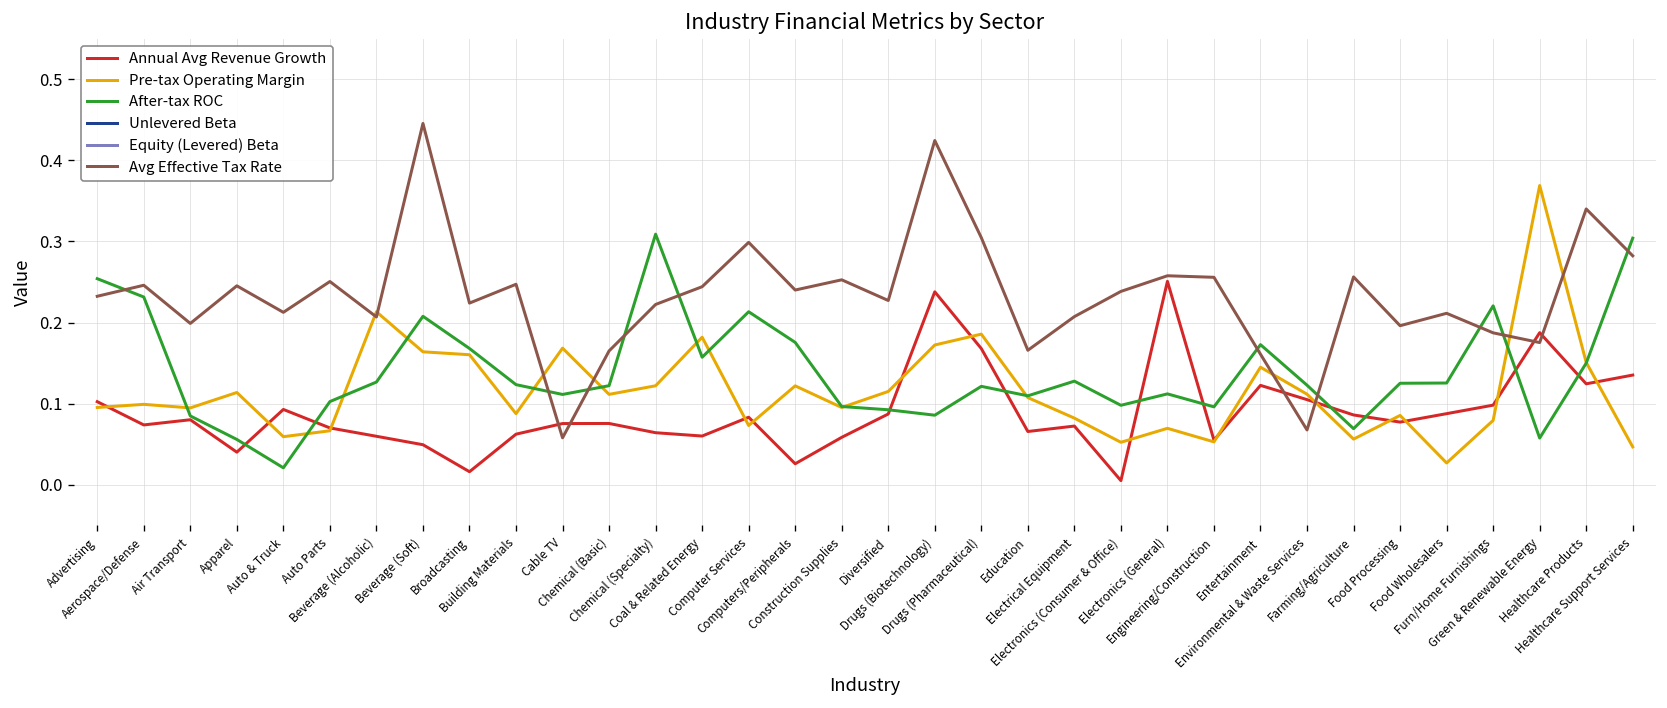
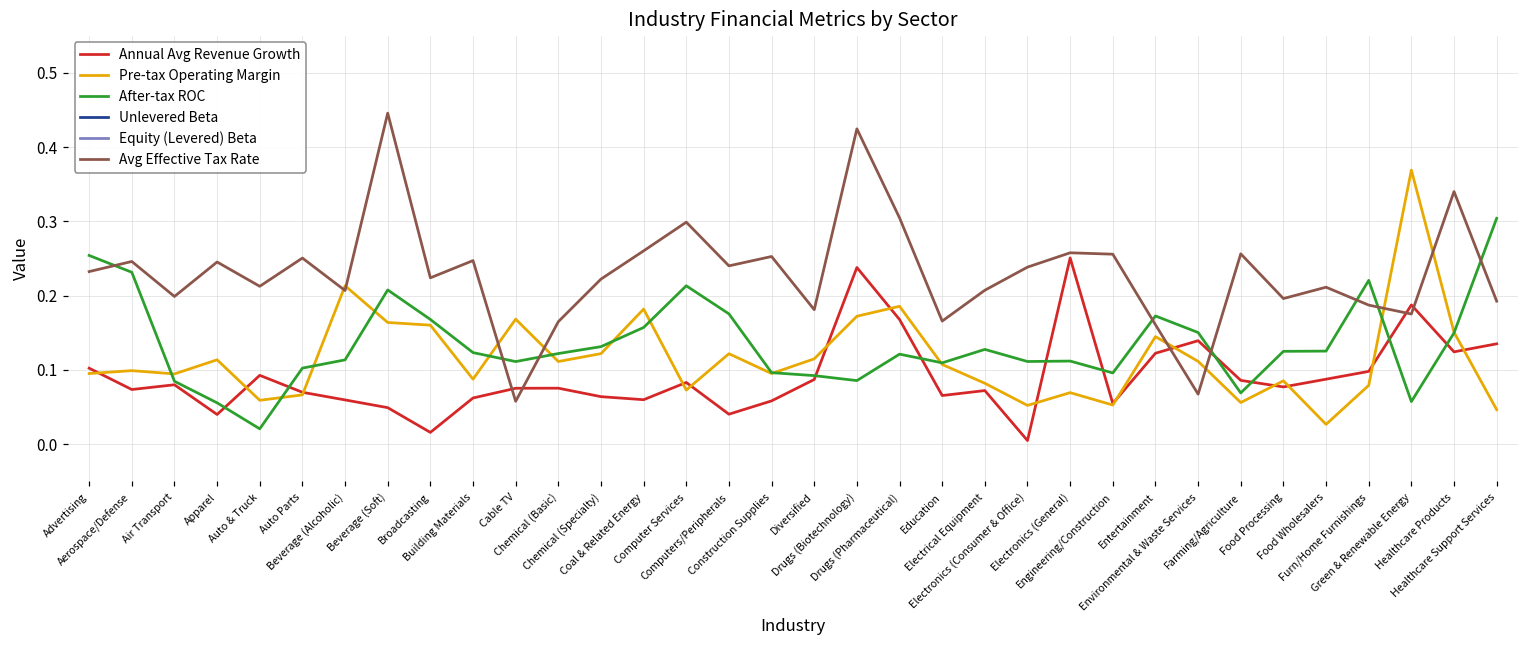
  {
    "Annual Avg Revenue Growth": {
      "Advertising": 0.10,
      "Aerospace/Defense": 0.07,
      "Air Transport": 0.08,
      "Apparel": 0.04,
      "Auto & Truck": 0.09,
      "Beverage (Alcoholic)": 0.06,
      "Beverage (Soft)": 0.05,
      "Broadcasting": 0.02,
      "Building Materials": 0.06,
      "Cable TV": 0.08,
      "Chemical (Basic)": 0.08,
      "Chemical (Specialty)": 0.06,
      "Coal & Related Energy": 0.06,
      "Computer Services": 0.08,
-     "Computers/Peripherals": 0.03,
+     "Computers/Peripherals": 0.04,
      "Construction Supplies": 0.06,
      "Diversified": 0.09,
      "Drugs (Biotechnology)": 0.24,
      "Drugs (Pharmaceutical)": 0.17,
      "Education": 0.07,
      "Electrical Equipment": 0.07,
      "Electronics (Consumer & Office)": 0.01,
      "Electronics (General)": 0.25,
      "Entertainment": 0.12,
-     "Environmental & Waste Services": 0.10,
+     "Environmental & Waste Services": 0.14,
      "Farming/Agriculture": 0.09,
      "Food Processing": 0.08,
      "Food Wholesalers": 0.09,
      "Furn/Home Furnishings": 0.10,
      "Green & Renewable Energy": 0.19,
      "Healthcare Products": 0.12,
      "Healthcare Support Services": 0.14
    },
    "Pre-tax Operating Margin": {
      "Advertising": 0.10,
      "Aerospace/Defense": 0.10,
      "Air Transport": 0.09,
      "Apparel": 0.11,
      "Auto & Truck": 0.06,
      "Beverage (Alcoholic)": 0.21,
      "Beverage (Soft)": 0.16,
      "Broadcasting": 0.16,
      "Building Materials": 0.09,
      "Cable TV": 0.17,
      "Chemical (Basic)": 0.11,
      "Chemical (Specialty)": 0.12,
      "Coal & Related Energy": 0.18,
      "Computer Services": 0.07,
      "Computers/Peripherals": 0.12,
      "Diversified": 0.12,
      "Drugs (Biotechnology)": 0.17,
      "Drugs (Pharmaceutical)": 0.19,
      "Electrical Equipment": 0.08,
      "Electronics (Consumer & Office)": 0.05,
      "Electronics (General)": 0.07,
      "Entertainment": 0.14,
      "Environmental & Waste Services": 0.11,
      "Farming/Agriculture": 0.06,
      "Food Processing": 0.09,
      "Food Wholesalers": 0.03,
      "Furn/Home Furnishings": 0.08,
      "Green & Renewable Energy": 0.37,
      "Healthcare Support Services": 0.05
    },
    "After-tax ROC": {
      "Advertising": 0.25,
      "Aerospace/Defense": 0.23,
      "Air Transport": 0.08,
      "Apparel": 0.06,
      "Auto & Truck": 0.02,
      "Auto Parts": 0.10,
-     "Beverage (Alcoholic)": 0.13,
+     "Beverage (Alcoholic)": 0.11,
      "Beverage (Soft)": 0.21,
      "Broadcasting": 0.17,
      "Building Materials": 0.12,
      "Cable TV": 0.11,
      "Chemical (Basic)": 0.12,
-     "Chemical (Specialty)": 0.31,
+     "Chemical (Specialty)": 0.13,
      "Coal & Related Energy": 0.16,
      "Computer Services": 0.21,
      "Computers/Peripherals": 0.18,
      "Diversified": 0.09,
      "Drugs (Biotechnology)": 0.09,
      "Drugs (Pharmaceutical)": 0.12,
      "Electrical Equipment": 0.13,
-     "Electronics (Consumer & Office)": 0.10,
+     "Electronics (Consumer & Office)": 0.11,
      "Electronics (General)": 0.11,
      "Engineering/Construction": 0.10,
      "Entertainment": 0.17,
-     "Environmental & Waste Services": 0.12,
+     "Environmental & Waste Services": 0.15,
      "Farming/Agriculture": 0.07,
      "Food Processing": 0.13,
      "Food Wholesalers": 0.13,
      "Furn/Home Furnishings": 0.22,
      "Green & Renewable Energy": 0.06,
      "Healthcare Support Services": 0.30
    },
    "Avg Effective Tax Rate": {
      "Advertising": 0.23,
      "Aerospace/Defense": 0.25,
      "Air Transport": 0.20,
      "Apparel": 0.25,
      "Auto & Truck": 0.21,
      "Auto Parts": 0.25,
      "Beverage (Alcoholic)": 0.21,
      "Beverage (Soft)": 0.45,
      "Broadcasting": 0.22,
      "Building Materials": 0.25,
      "Cable TV": 0.06,
      "Chemical (Basic)": 0.17,
      "Chemical (Specialty)": 0.22,
-     "Coal & Related Energy": 0.24,
+     "Coal & Related Energy": 0.26,
      "Computer Services": 0.30,
      "Computers/Peripherals": 0.24,
      "Construction Supplies": 0.25,
-     "Diversified": 0.23,
+     "Diversified": 0.18,
      "Drugs (Biotechnology)": 0.42,
      "Drugs (Pharmaceutical)": 0.30,
      "Education": 0.17,
      "Electrical Equipment": 0.21,
      "Electronics (Consumer & Office)": 0.24,
      "Electronics (General)": 0.26,
      "Engineering/Construction": 0.26,
      "Entertainment": 0.16,
      "Environmental & Waste Services": 0.07,
      "Farming/Agriculture": 0.26,
      "Food Processing": 0.20,
      "Food Wholesalers": 0.21,
      "Furn/Home Furnishings": 0.19,
      "Green & Renewable Energy": 0.18,
      "Healthcare Products": 0.34,
-     "Healthcare Support Services": 0.28
+     "Healthcare Support Services": 0.19
    }
  }
